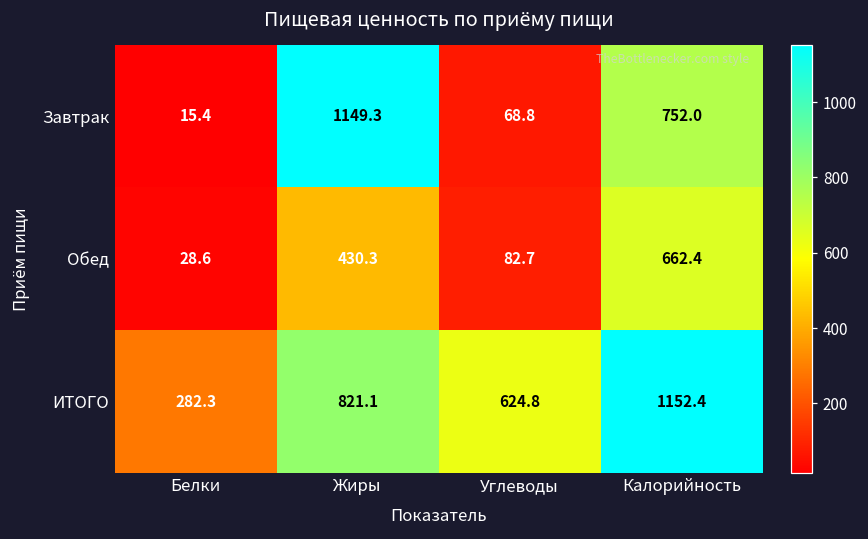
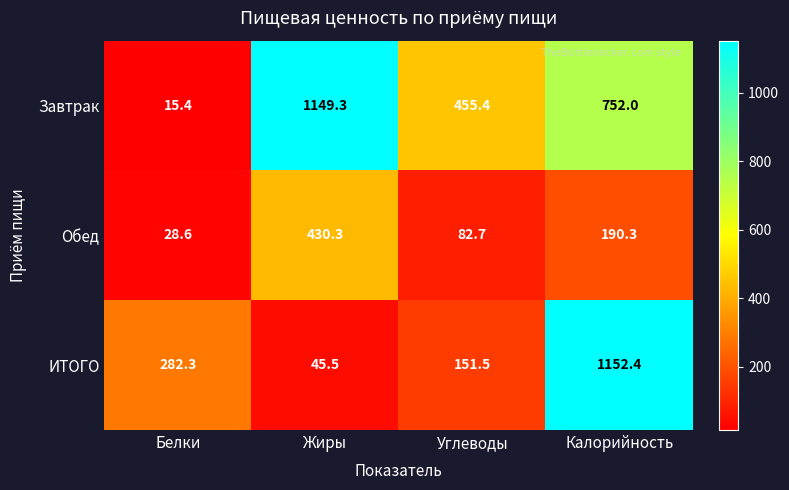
  {
    "Завтрак": {
      "Белки": 15.4,
      "Жиры": 1149.3,
-     "Углеводы": 68.8
+     "Углеводы": 455.4
    },
    "Обед": {
      "Белки": 28.6,
      "Жиры": 430.3,
      "Углеводы": 82.7,
-     "Калорийность": 662.4
+     "Калорийность": 190.3
    },
    "ИТОГО": {
      "Белки": 282.3,
-     "Жиры": 821.1,
-     "Углеводы": 624.8,
+     "Жиры": 45.5,
+     "Углеводы": 151.5,
      "Калорийность": 1152.4
    }
  }
